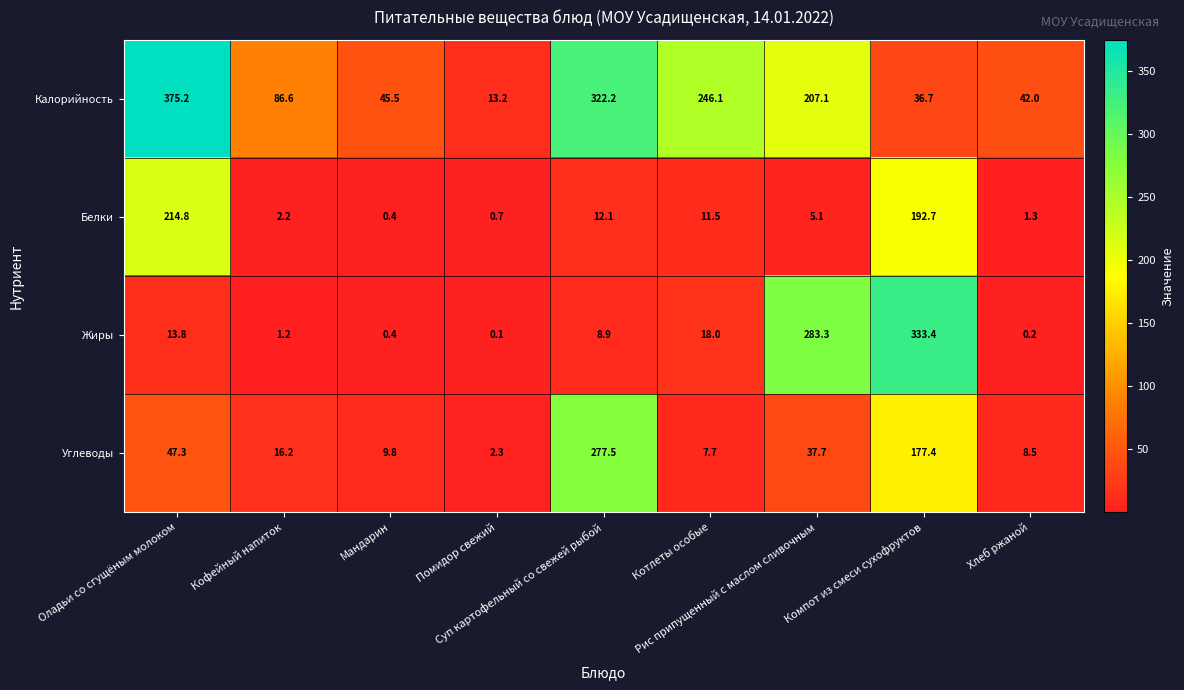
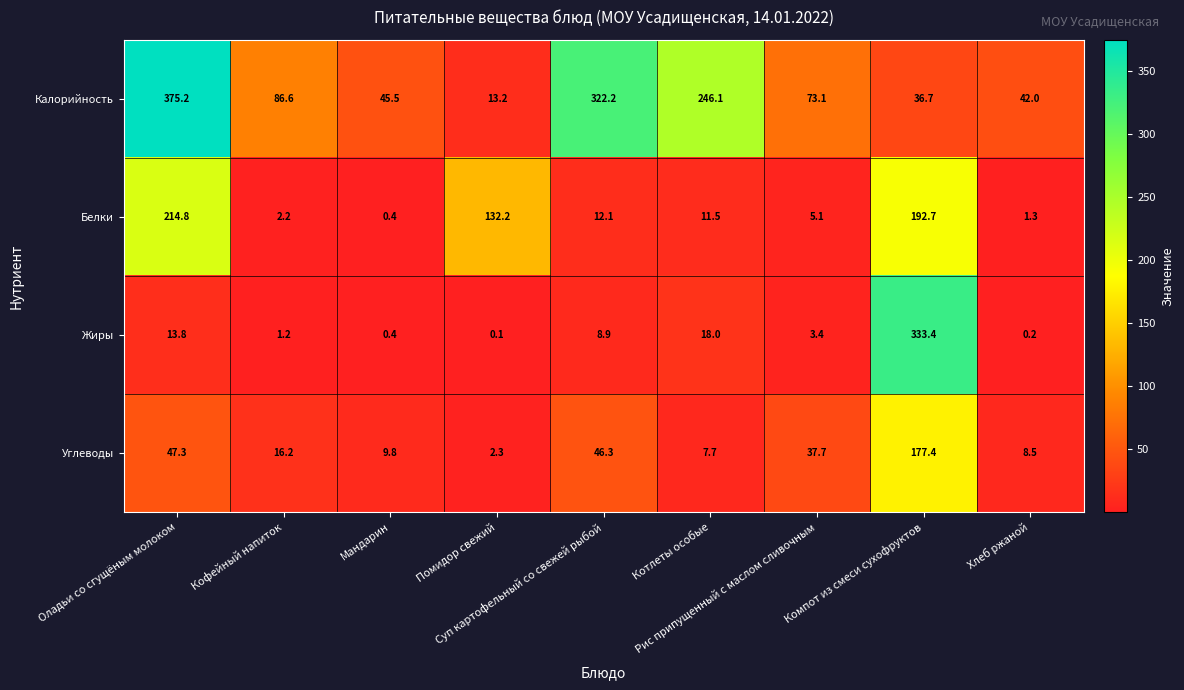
  {
    "Калорийность": {
      "Оладьи со сгущёным молоком": 375.2,
      "Кофейный напиток": 86.6,
      "Мандарин": 45.5,
      "Помидор свежий": 13.2,
      "Суп картофельный со свежей рыбой": 322.2,
      "Котлеты особые": 246.1,
-     "Рис припущенный с маслом сливочным": 207.1,
+     "Рис припущенный с маслом сливочным": 73.1,
      "Компот из смеси сухофруктов": 36.7,
      "Хлеб ржаной": 42.0
    },
    "Белки": {
      "Оладьи со сгущёным молоком": 214.8,
      "Кофейный напиток": 2.2,
      "Мандарин": 0.4,
-     "Помидор свежий": 0.7,
+     "Помидор свежий": 132.2,
      "Суп картофельный со свежей рыбой": 12.1,
      "Котлеты особые": 11.5,
      "Рис припущенный с маслом сливочным": 5.1,
      "Компот из смеси сухофруктов": 192.7,
      "Хлеб ржаной": 1.3
    },
    "Жиры": {
      "Оладьи со сгущёным молоком": 13.8,
      "Кофейный напиток": 1.2,
      "Мандарин": 0.4,
      "Помидор свежий": 0.1,
      "Суп картофельный со свежей рыбой": 8.9,
      "Котлеты особые": 18.0,
-     "Рис припущенный с маслом сливочным": 283.3,
+     "Рис припущенный с маслом сливочным": 3.4,
      "Компот из смеси сухофруктов": 333.4,
      "Хлеб ржаной": 0.2
    },
    "Углеводы": {
      "Оладьи со сгущёным молоком": 47.3,
      "Кофейный напиток": 16.2,
      "Мандарин": 9.8,
      "Помидор свежий": 2.3,
-     "Суп картофельный со свежей рыбой": 277.5,
+     "Суп картофельный со свежей рыбой": 46.3,
      "Котлеты особые": 7.7,
      "Рис припущенный с маслом сливочным": 37.7,
      "Компот из смеси сухофруктов": 177.4,
      "Хлеб ржаной": 8.5
    }
  }
